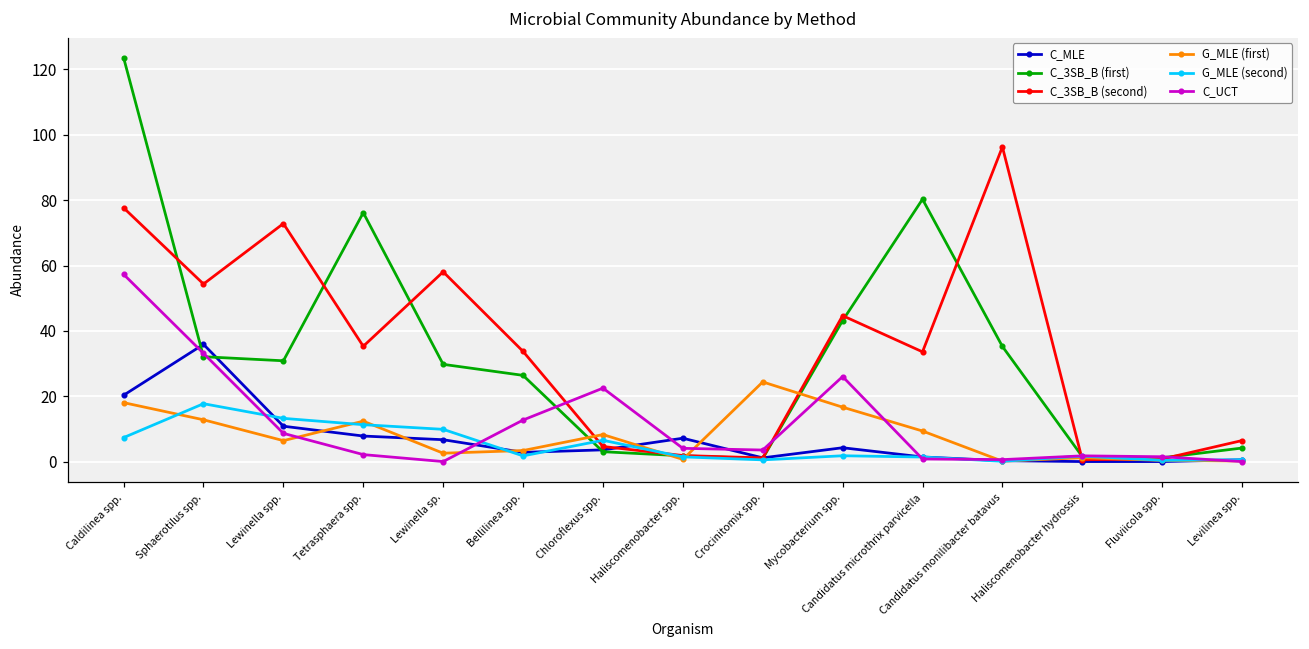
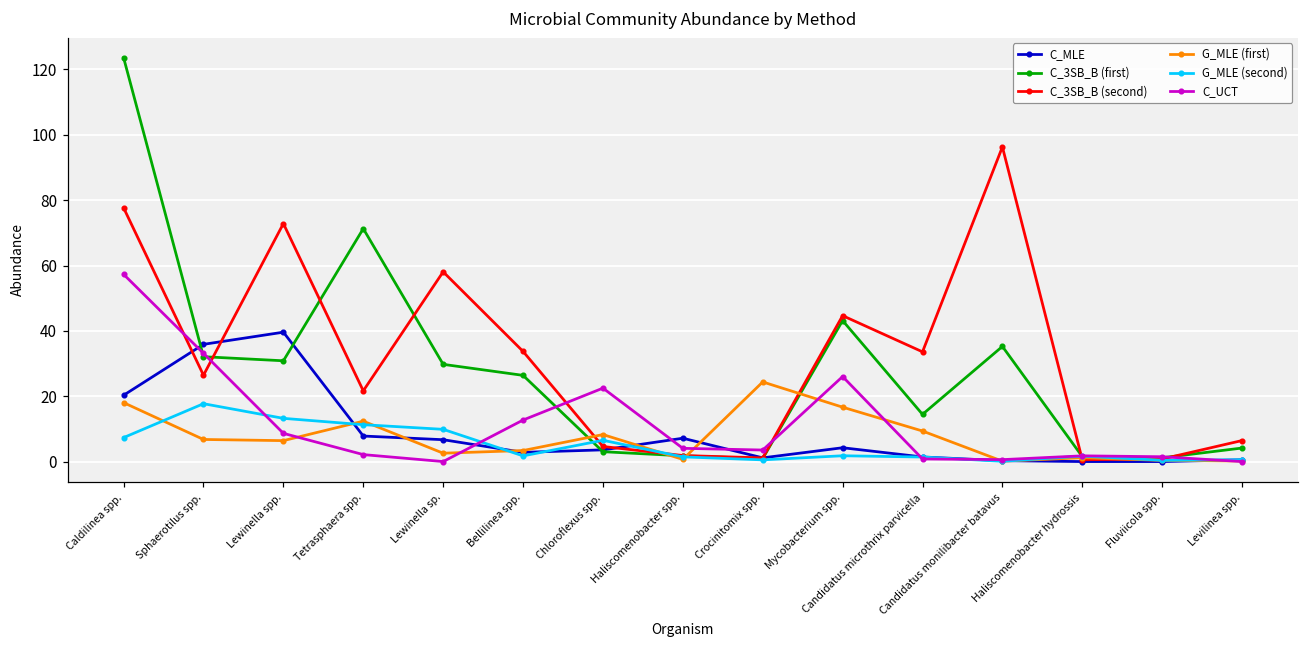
  {
    "C_MLE": {
      "Caldilinea spp.": 20,
      "Sphaerotilus spp.": 36,
-     "Lewinella spp.": 11,
+     "Lewinella spp.": 40,
      "Tetrasphaera spp.": 8,
      "Lewinella sp.": 7,
      "Haliscomenobacter spp.": 7,
      "Mycobacterium spp.": 4
    },
    "C_3SB_B (first)": {
      "Caldilinea spp.": 124,
      "Sphaerotilus spp.": 32,
      "Lewinella spp.": 31,
-     "Tetrasphaera spp.": 76,
+     "Tetrasphaera spp.": 71,
      "Lewinella sp.": 30,
      "Bellilinea spp.": 26,
      "Mycobacterium spp.": 43,
-     "Candidatus microthrix parvicella": 80,
+     "Candidatus microthrix parvicella": 14,
      "Candidatus monilibacter batavus": 35,
      "Levilinea spp.": 4
    },
    "C_3SB_B (second)": {
      "Caldilinea spp.": 78,
-     "Sphaerotilus spp.": 54,
+     "Sphaerotilus spp.": 26,
      "Lewinella spp.": 73,
-     "Tetrasphaera spp.": 35,
+     "Tetrasphaera spp.": 22,
      "Lewinella sp.": 58,
      "Bellilinea spp.": 34,
      "Chloroflexus spp.": 5,
      "Mycobacterium spp.": 45,
      "Candidatus microthrix parvicella": 34,
      "Candidatus monilibacter batavus": 96,
      "Levilinea spp.": 6
    },
    "G_MLE (first)": {
      "Caldilinea spp.": 18,
-     "Sphaerotilus spp.": 13,
+     "Sphaerotilus spp.": 7,
      "Lewinella spp.": 6,
      "Tetrasphaera spp.": 12,
      "Lewinella sp.": 3,
      "Chloroflexus spp.": 8,
      "Crocinitomix spp.": 24,
      "Mycobacterium spp.": 17,
      "Candidatus microthrix parvicella": 9
    },
    "G_MLE (second)": {
      "Caldilinea spp.": 7,
      "Sphaerotilus spp.": 18,
      "Lewinella spp.": 13,
      "Tetrasphaera spp.": 11,
      "Lewinella sp.": 10,
      "Bellilinea spp.": 2,
      "Chloroflexus spp.": 7,
      "Mycobacterium spp.": 2
    },
    "C_UCT": {
      "Caldilinea spp.": 57,
      "Sphaerotilus spp.": 33,
      "Lewinella spp.": 9,
      "Tetrasphaera spp.": 2,
      "Lewinella sp.": 0,
      "Bellilinea spp.": 13,
      "Chloroflexus spp.": 22,
      "Haliscomenobacter spp.": 4,
      "Crocinitomix spp.": 4,
      "Mycobacterium spp.": 26
    }
  }
